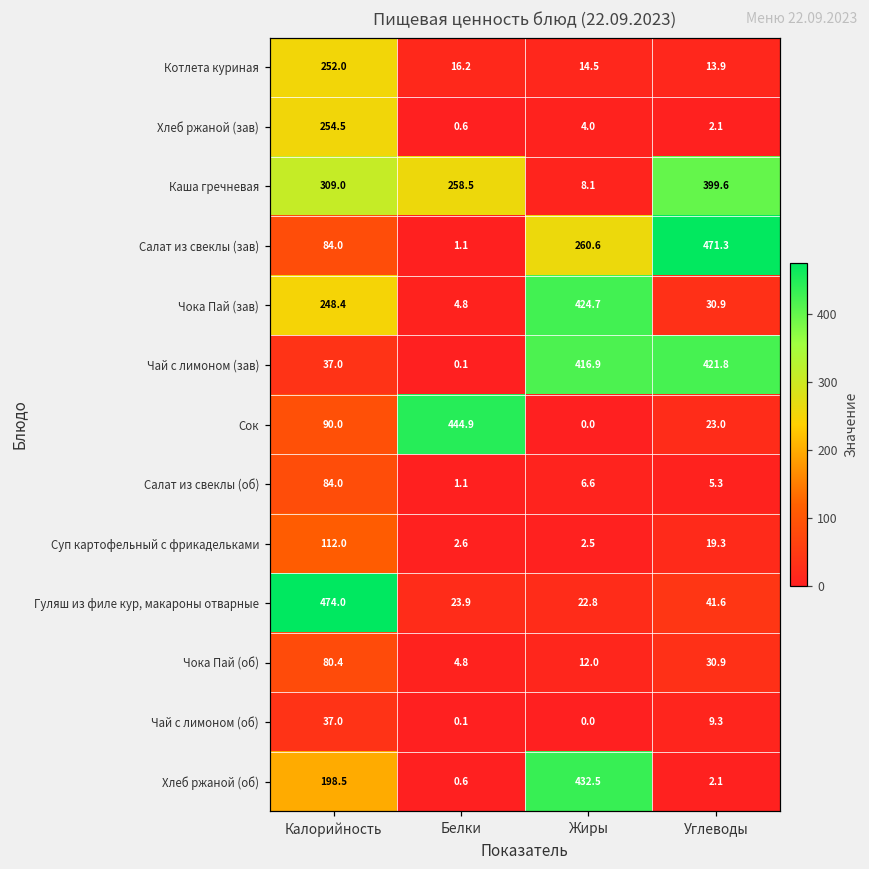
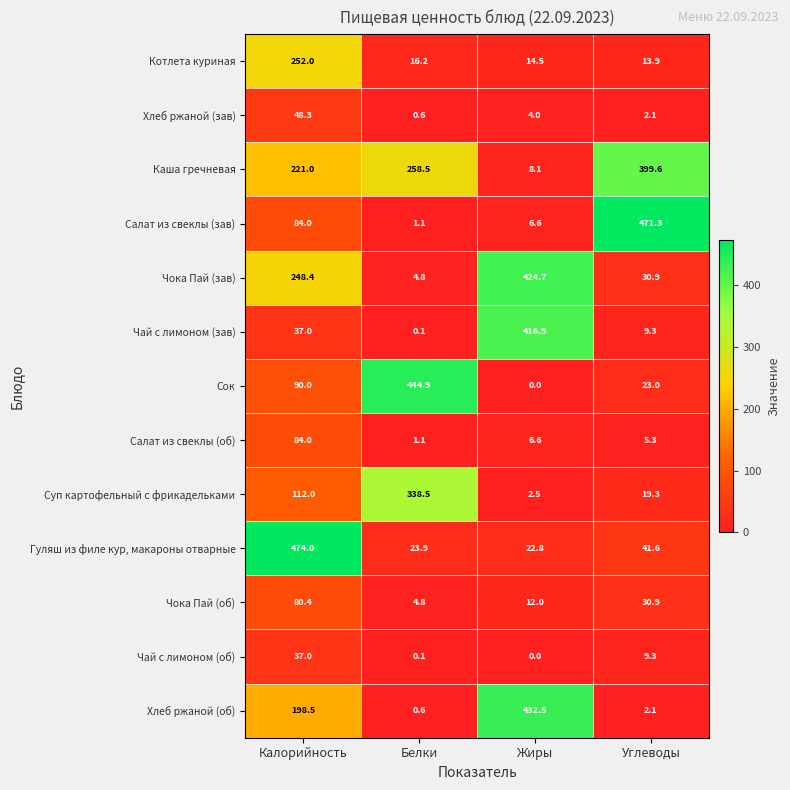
  {
    "Котлета куриная": {
      "Калорийность": 252.0,
      "Белки": 16.2,
      "Жиры": 14.5,
      "Углеводы": 13.9
    },
    "Хлеб ржаной (зав)": {
-     "Калорийность": 254.5,
+     "Калорийность": 48.3,
      "Белки": 0.6,
      "Жиры": 4.0,
      "Углеводы": 2.1
    },
    "Каша гречневая": {
-     "Калорийность": 309.0,
+     "Калорийность": 221.0,
      "Белки": 258.5,
      "Жиры": 8.1,
      "Углеводы": 399.6
    },
    "Салат из свеклы (зав)": {
      "Калорийность": 84.0,
      "Белки": 1.1,
-     "Жиры": 260.6,
+     "Жиры": 6.6,
      "Углеводы": 471.3
    },
    "Чока Пай (зав)": {
      "Калорийность": 248.4,
      "Белки": 4.8,
      "Жиры": 424.7,
      "Углеводы": 30.9
    },
    "Чай с лимоном (зав)": {
      "Калорийность": 37.0,
      "Белки": 0.1,
      "Жиры": 416.9,
-     "Углеводы": 421.8
+     "Углеводы": 9.3
    },
    "Сок": {
      "Калорийность": 90.0,
      "Белки": 444.9,
      "Жиры": 0.0,
      "Углеводы": 23.0
    },
    "Салат из свеклы (об)": {
      "Калорийность": 84.0,
      "Белки": 1.1,
      "Жиры": 6.6,
      "Углеводы": 5.3
    },
    "Суп картофельный с фрикадельками": {
      "Калорийность": 112.0,
-     "Белки": 2.6,
+     "Белки": 338.5,
      "Жиры": 2.5,
      "Углеводы": 19.3
    },
    "Гуляш из филе кур, макароны отварные": {
      "Калорийность": 474.0,
      "Белки": 23.9,
      "Жиры": 22.8,
      "Углеводы": 41.6
    },
    "Чока Пай (об)": {
      "Калорийность": 80.4,
      "Белки": 4.8,
      "Жиры": 12.0,
      "Углеводы": 30.9
    },
    "Чай с лимоном (об)": {
      "Калорийность": 37.0,
      "Белки": 0.1,
      "Жиры": 0.0,
      "Углеводы": 9.3
    },
    "Хлеб ржаной (об)": {
      "Калорийность": 198.5,
      "Белки": 0.6,
      "Жиры": 432.5,
      "Углеводы": 2.1
    }
  }
